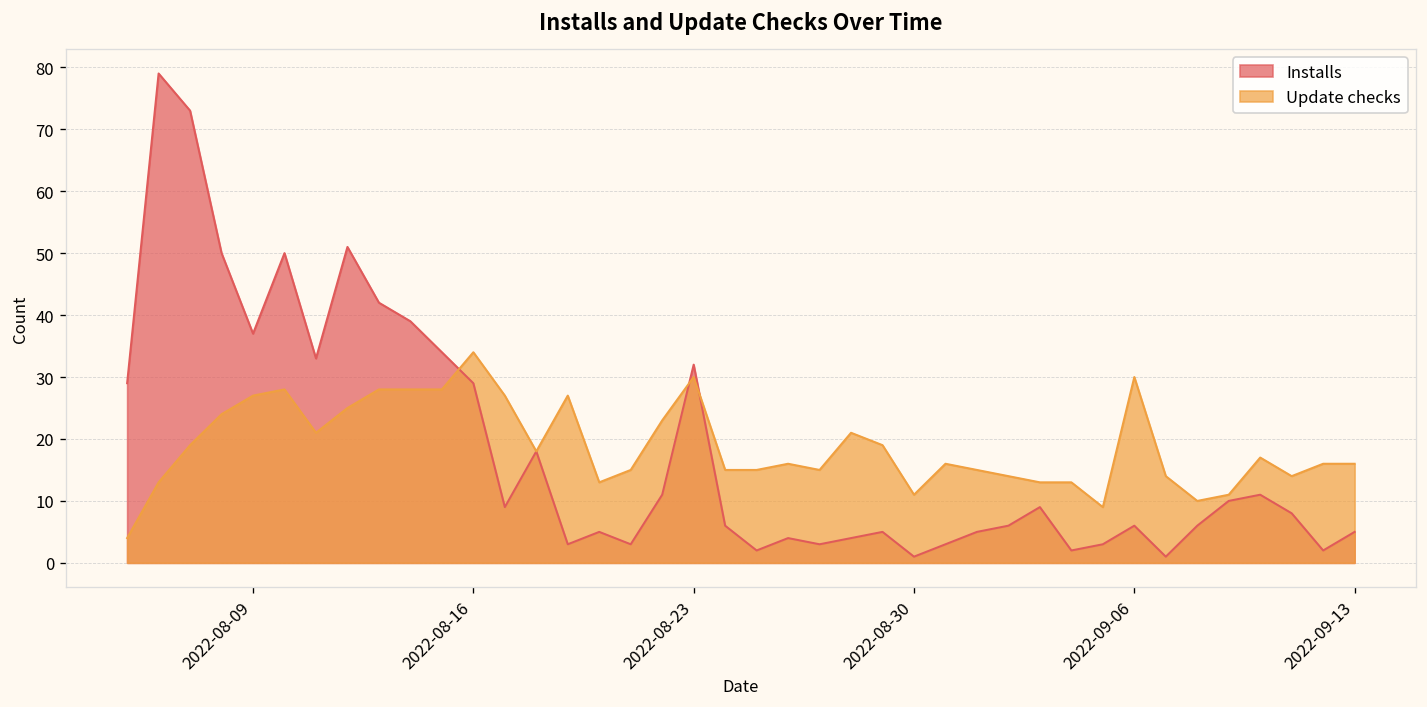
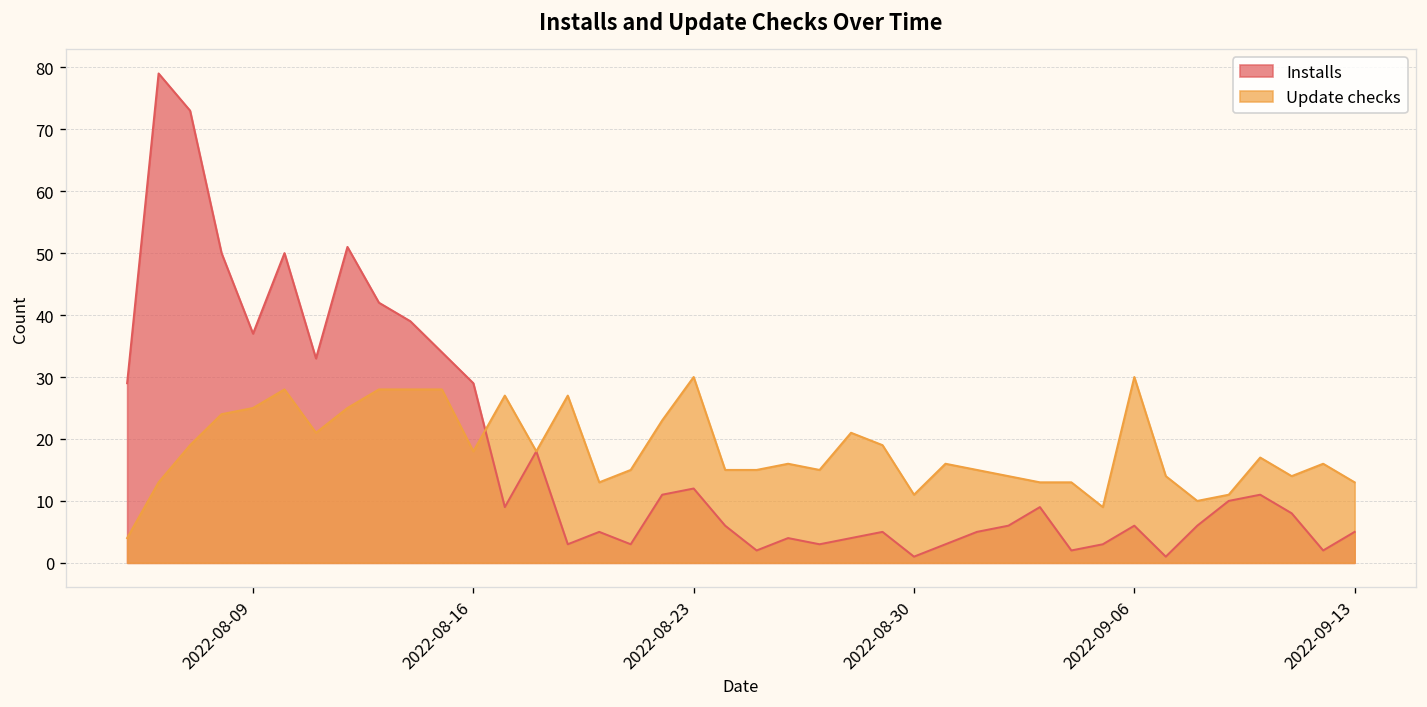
  {
    "Installs": {
      "2022-08-09": 37,
      "2022-08-16": 29,
-     "2022-08-23": 32,
+     "2022-08-23": 12,
      "2022-08-30": 1,
      "2022-09-06": 6,
      "2022-09-13": 5
    },
    "Update checks": {
-     "2022-08-09": 27,
-     "2022-08-16": 34,
+     "2022-08-09": 25,
+     "2022-08-16": 18,
      "2022-08-23": 30,
      "2022-08-30": 11,
      "2022-09-06": 30,
-     "2022-09-13": 16
+     "2022-09-13": 13
    }
  }
